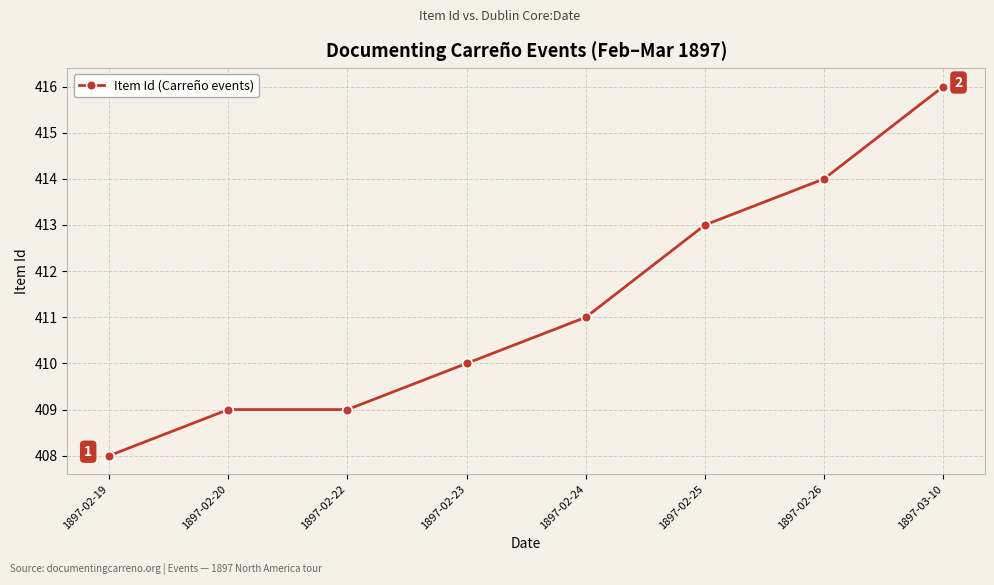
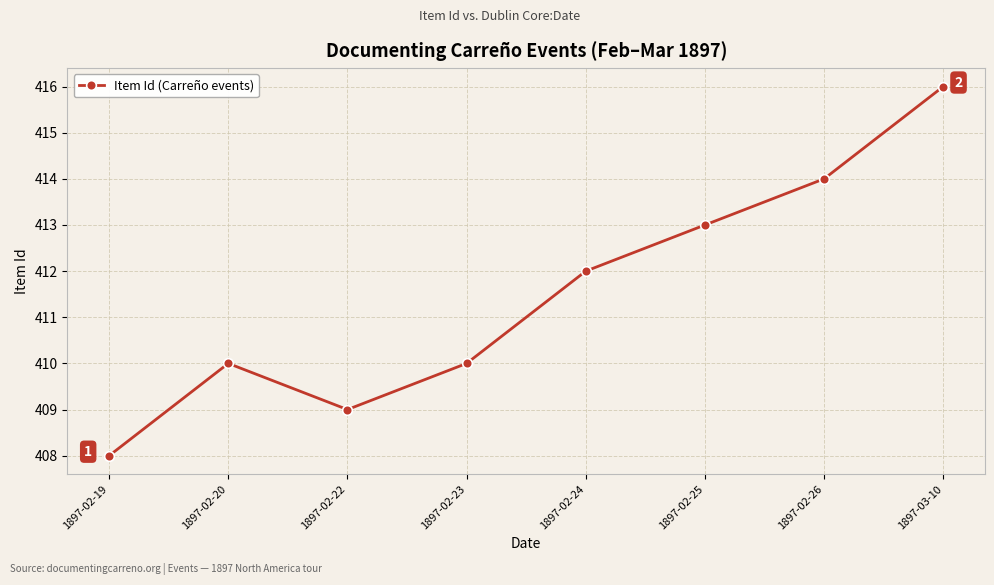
  {
-   "1897-02-20": 409,
+   "1897-02-20": 410,
    "1897-02-22": 409,
    "1897-02-23": 410,
-   "1897-02-24": 411,
+   "1897-02-24": 412,
    "1897-02-25": 413,
    "1897-02-26": 414
  }
